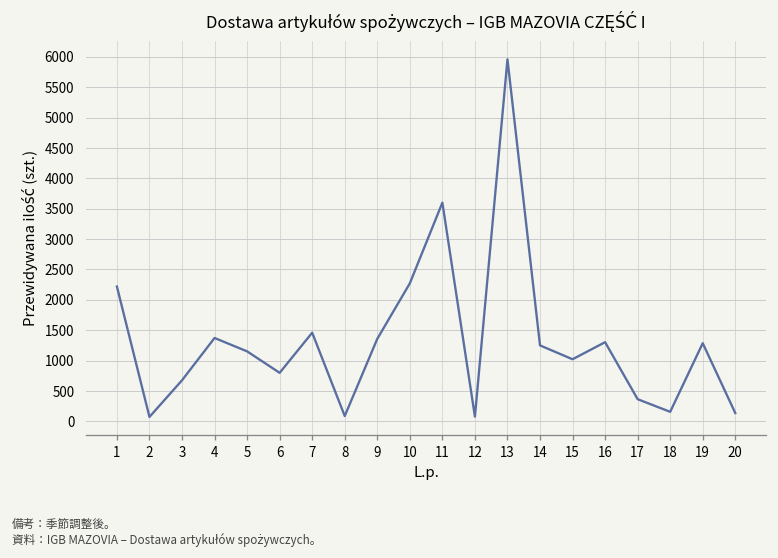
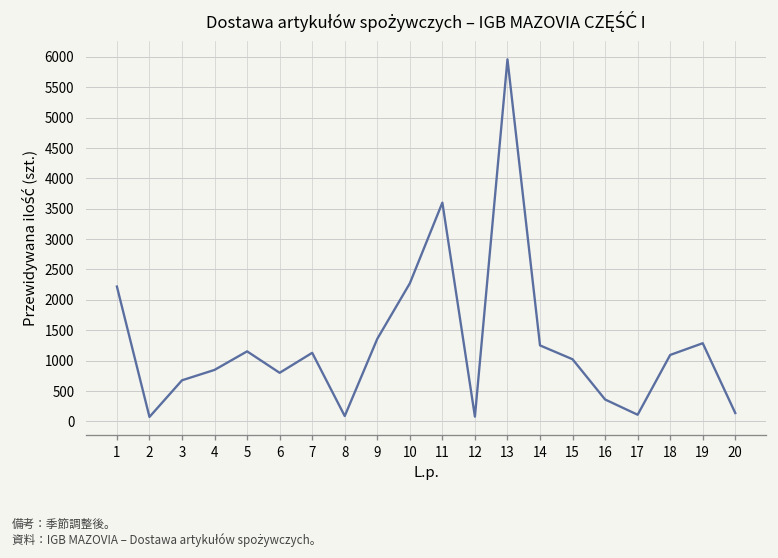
  {
    "1": 2200,
    "2": 100,
    "3": 700,
-   "4": 1400,
+   "4": 800,
    "5": 1200,
    "6": 800,
-   "7": 1500,
+   "7": 1100,
    "8": 100,
    "9": 1400,
    "10": 2300,
    "11": 3600,
    "12": 100,
    "13": 6000,
    "14": 1300,
    "15": 1000,
-   "16": 1300,
-   "17": 400,
-   "18": 200,
+   "16": 400,
+   "17": 100,
+   "18": 1100,
    "19": 1300,
    "20": 100
  }
